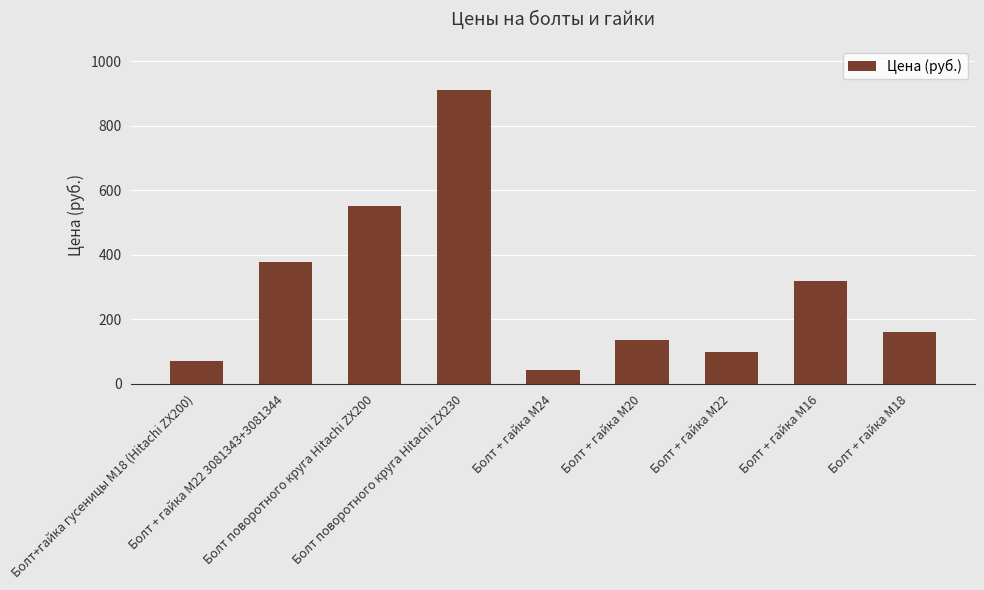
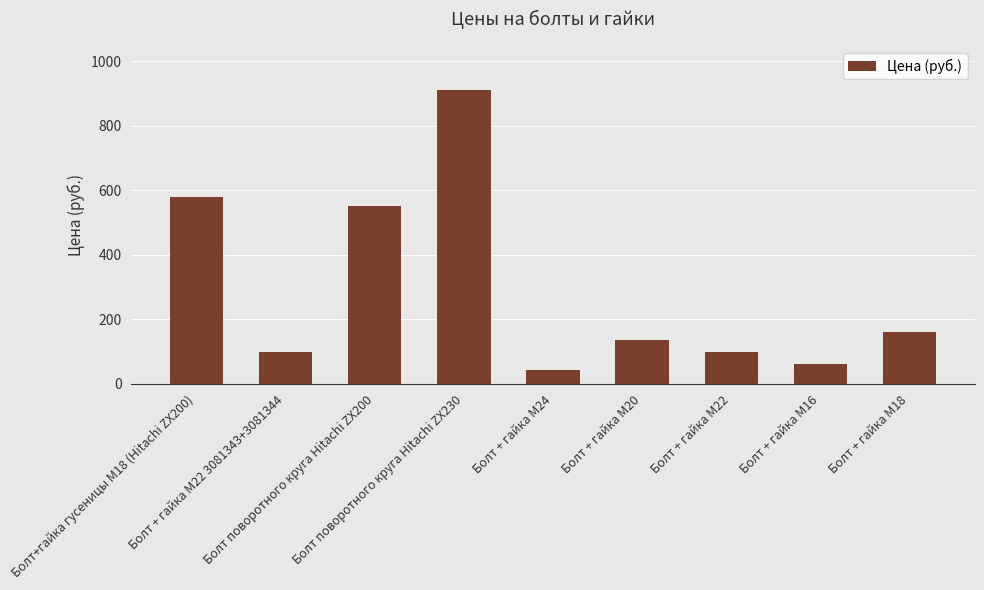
  {
-   "Болт+гайка гусеницы М18 (Hitachi ZX200)": 70,
-   "Болт + гайка M22 3081343+3081344": 380,
+   "Болт+гайка гусеницы М18 (Hitachi ZX200)": 580,
+   "Болт + гайка M22 3081343+3081344": 100,
    "Болт поворотного круга Hitachi ZX200": 550,
    "Болт поворотного круга Hitachi ZX230": 910,
    "Болт + гайка M24": 40,
    "Болт + гайка M20": 140,
    "Болт + гайка M22": 100,
-   "Болт + гайка M16": 320,
+   "Болт + гайка M16": 60,
    "Болт + гайка M18": 160
  }
